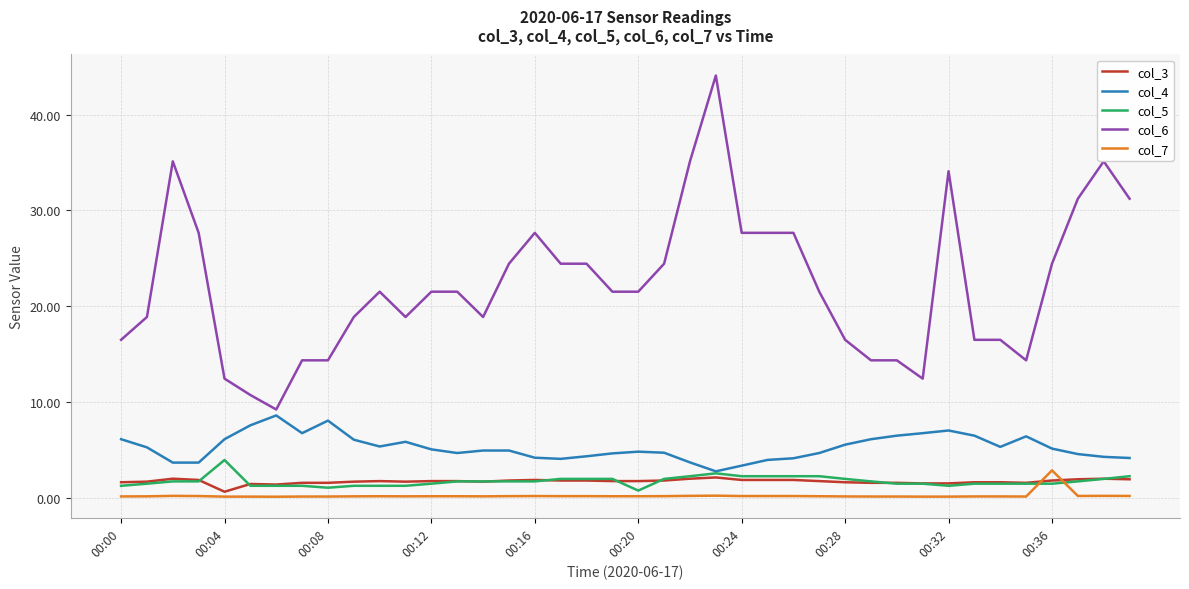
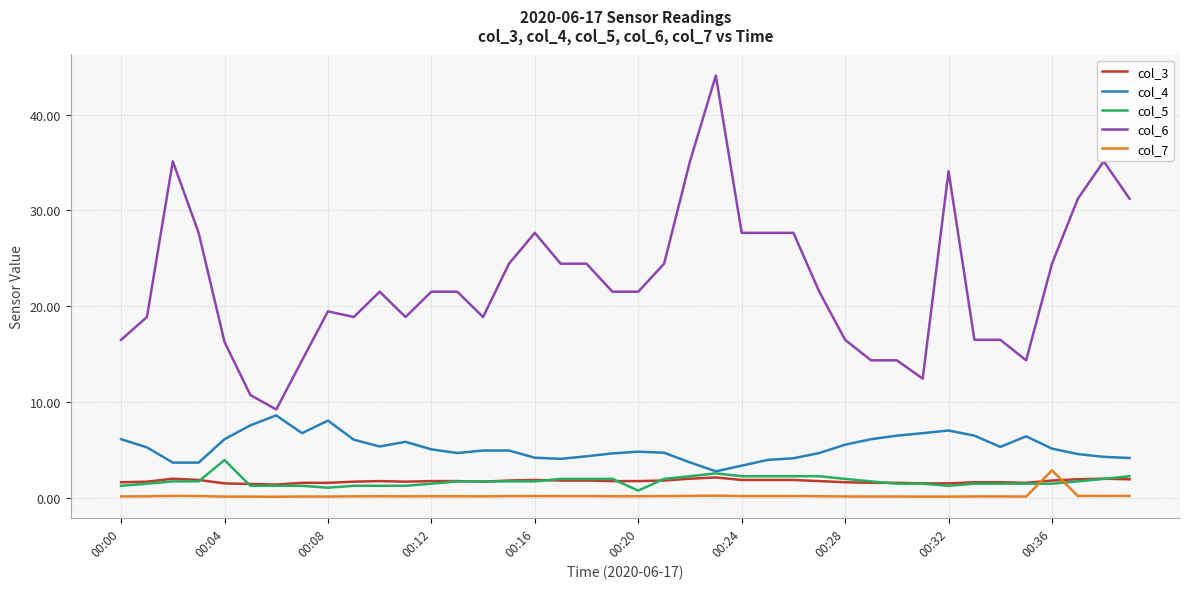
  {
    "col_3": {
      "00:00": 2,
-     "00:04": 1,
+     "00:04": 2,
      "00:08": 2,
      "00:12": 2,
      "00:20": 2,
      "00:24": 2,
      "00:28": 2,
      "00:36": 2
    },
    "col_4": {
      "00:00": 6,
      "00:04": 6,
      "00:08": 8,
      "00:12": 5,
      "00:16": 4,
      "00:20": 5,
      "00:24": 3,
      "00:28": 6,
      "00:32": 7,
      "00:36": 5
    },
    "col_5": {
      "00:00": 1,
      "00:04": 4,
      "00:08": 1,
      "00:12": 1,
      "00:20": 1,
      "00:24": 2,
      "00:28": 2,
      "00:36": 1
    },
    "col_6": {
      "00:00": 17,
-     "00:04": 12,
-     "00:08": 14,
+     "00:04": 16,
+     "00:08": 19,
      "00:12": 22,
      "00:16": 28,
      "00:20": 22,
      "00:24": 28,
      "00:28": 17,
      "00:32": 34,
      "00:36": 24
    },
    "col_7": {
      "00:00": 0,
      "00:04": 0,
      "00:08": 0,
      "00:12": 0,
      "00:16": 0,
      "00:20": 0,
      "00:24": 0,
      "00:28": 0,
      "00:32": 0,
      "00:36": 3
    }
  }
